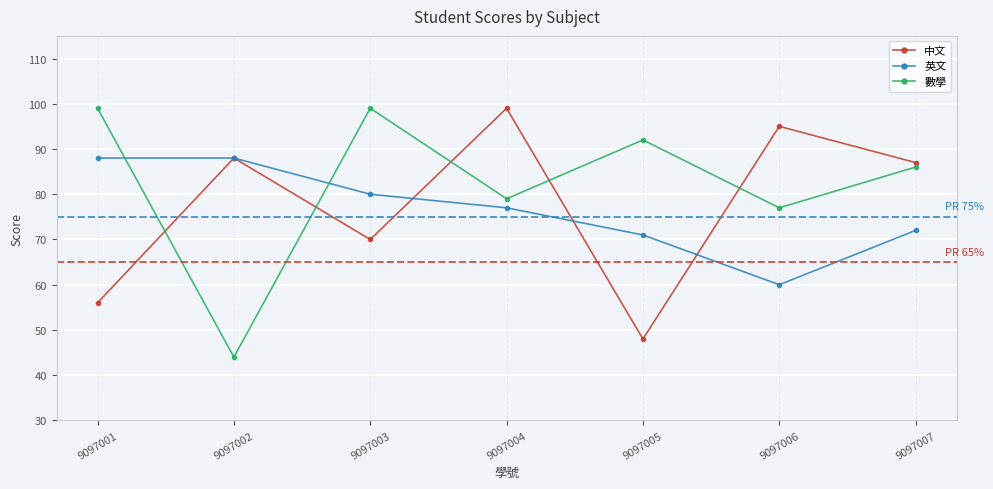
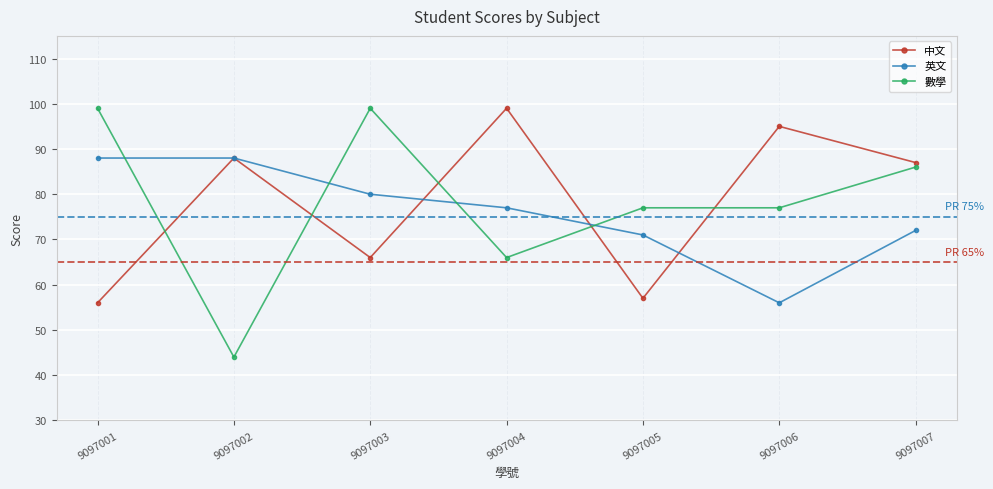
  {
    "中文": {
      "9097001": 56,
-     "9097003": 70,
+     "9097003": 66,
      "9097004": 99,
-     "9097005": 48,
+     "9097005": 57,
      "9097006": 95,
      "9097007": 87
    },
    "英文": {
      "9097001": 88,
      "9097003": 80,
      "9097004": 77,
      "9097005": 71,
-     "9097006": 60,
+     "9097006": 56,
      "9097007": 72
    },
    "數學": {
      "9097001": 99,
      "9097002": 44,
      "9097003": 99,
-     "9097004": 79,
-     "9097005": 92,
+     "9097004": 66,
+     "9097005": 77,
      "9097006": 77,
      "9097007": 86
    }
  }
